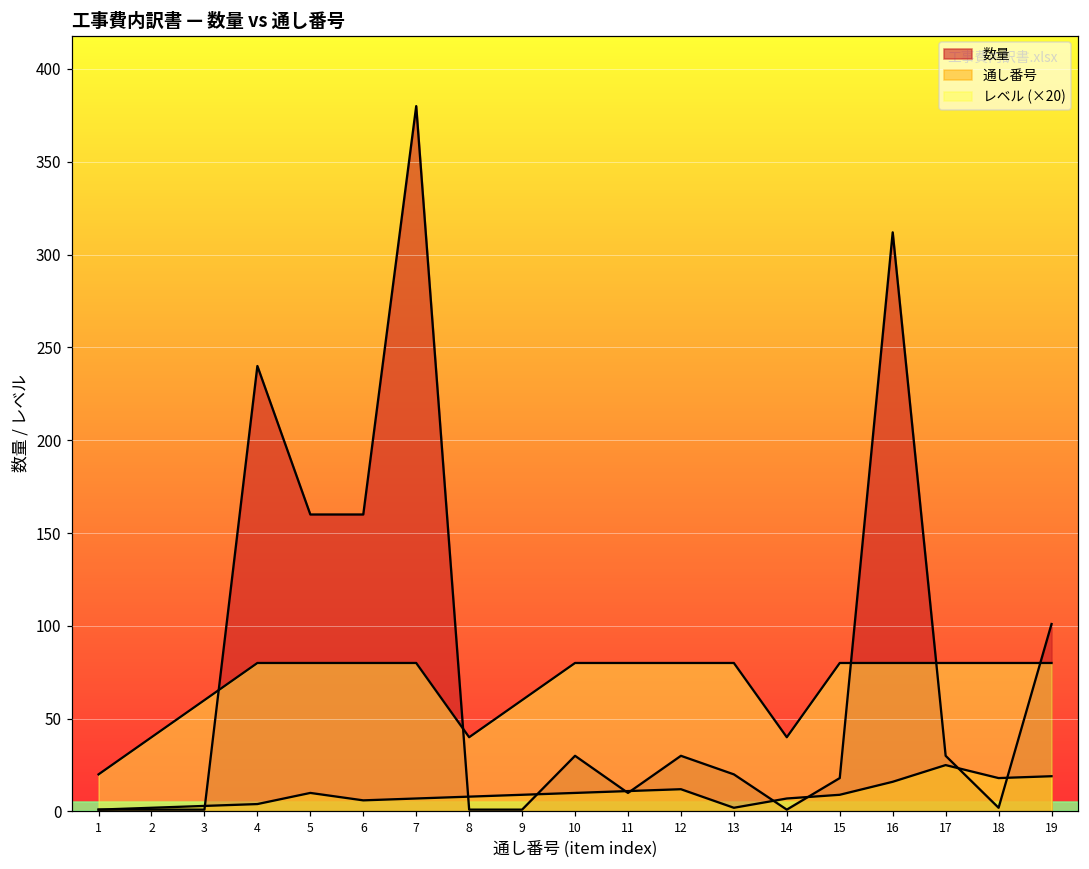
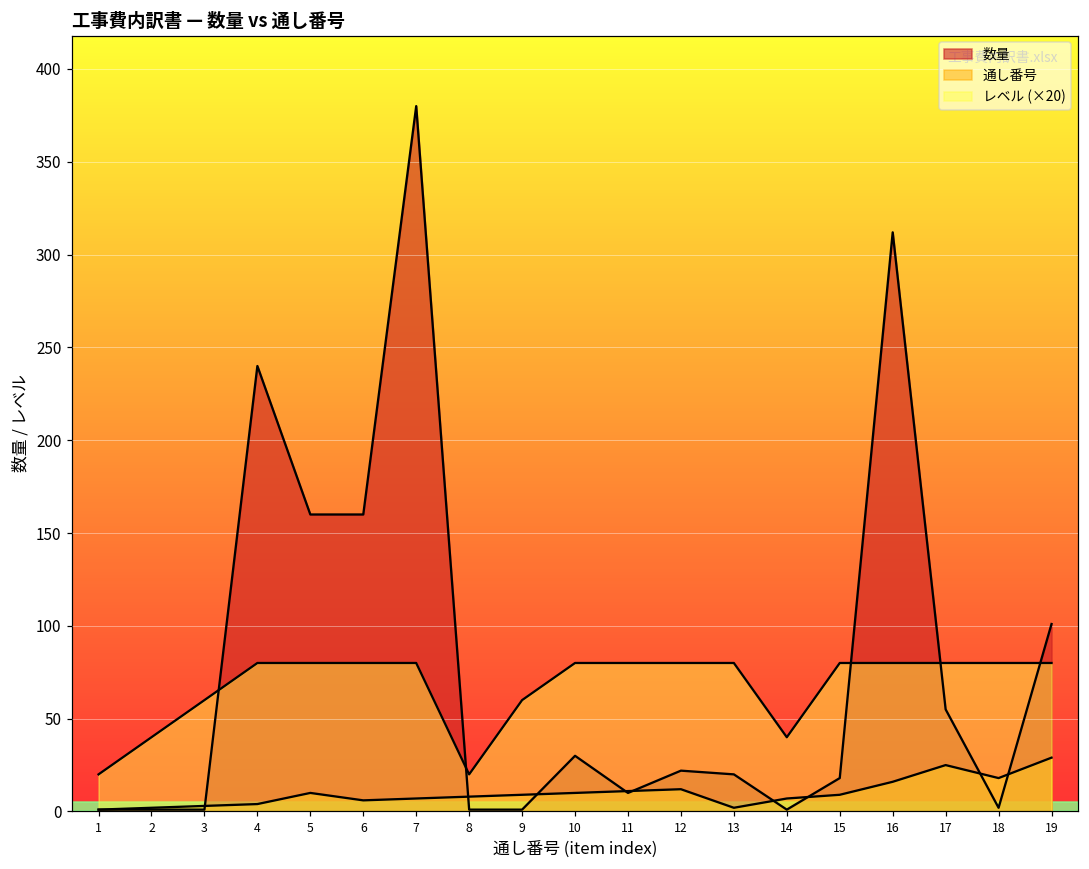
  {
    "数量": {
      "4": 240,
      "5": 160,
      "6": 160,
      "7": 380,
      "10": 30,
-     "12": 30,
+     "12": 22,
      "13": 20,
      "15": 18,
      "16": 312,
-     "17": 30,
+     "17": 55,
      "19": 101
    },
    "通し番号": {
      "5": 10,
      "6": 6,
      "7": 7,
      "8": 8,
      "9": 9,
      "10": 10,
      "12": 12,
      "14": 7,
      "15": 9,
      "16": 16,
      "17": 25,
      "18": 18,
-     "19": 19
+     "19": 29
    },
    "レベル (×20)": {
      "1": 20,
      "2": 40,
      "3": 60,
      "4": 80,
      "5": 80,
      "6": 80,
      "7": 80,
-     "8": 40,
+     "8": 20,
      "9": 60,
      "10": 80,
      "11": 80,
      "12": 80,
      "13": 80,
      "14": 40,
      "15": 80,
      "16": 80,
      "17": 80,
      "18": 80,
      "19": 80
    }
  }
